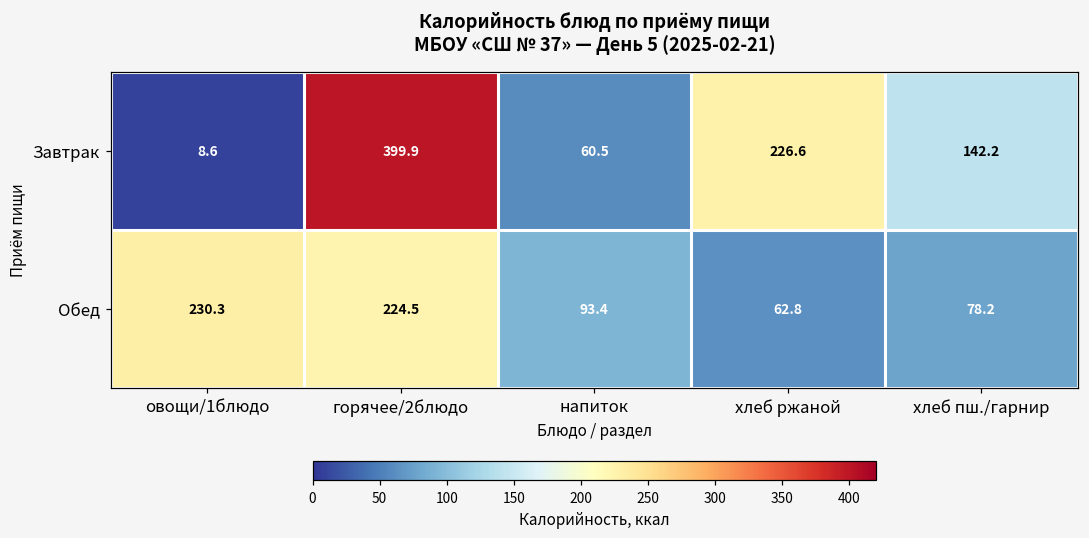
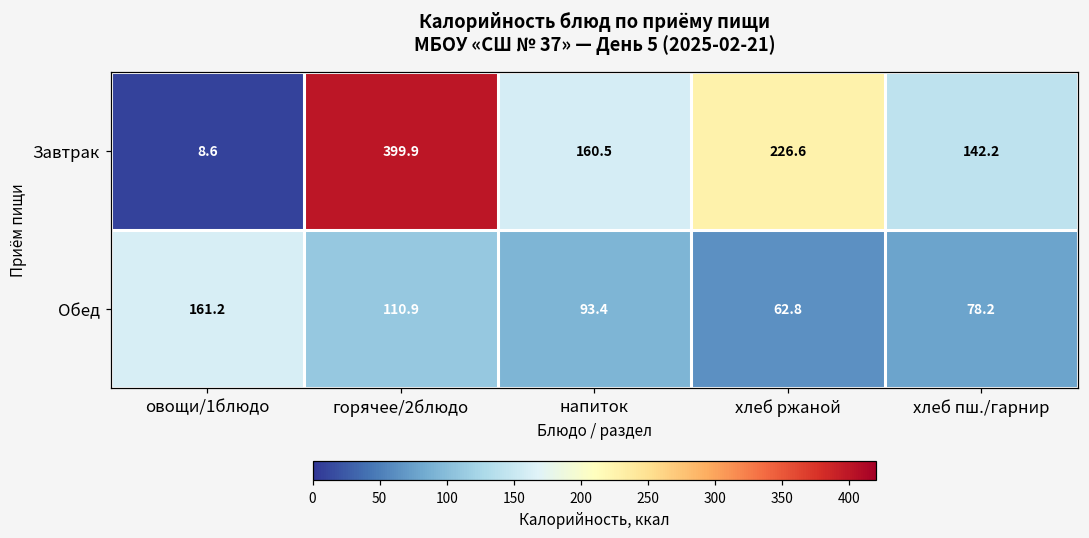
  {
    "Завтрак": {
      "овощи/1блюдо": 8.6,
      "горячее/2блюдо": 399.9,
-     "напиток": 60.5,
+     "напиток": 160.5,
      "хлеб ржаной": 226.6,
      "хлеб пш./гарнир": 142.2
    },
    "Обед": {
-     "овощи/1блюдо": 230.3,
-     "горячее/2блюдо": 224.5,
+     "овощи/1блюдо": 161.2,
+     "горячее/2блюдо": 110.9,
      "напиток": 93.4,
      "хлеб ржаной": 62.8,
      "хлеб пш./гарнир": 78.2
    }
  }
